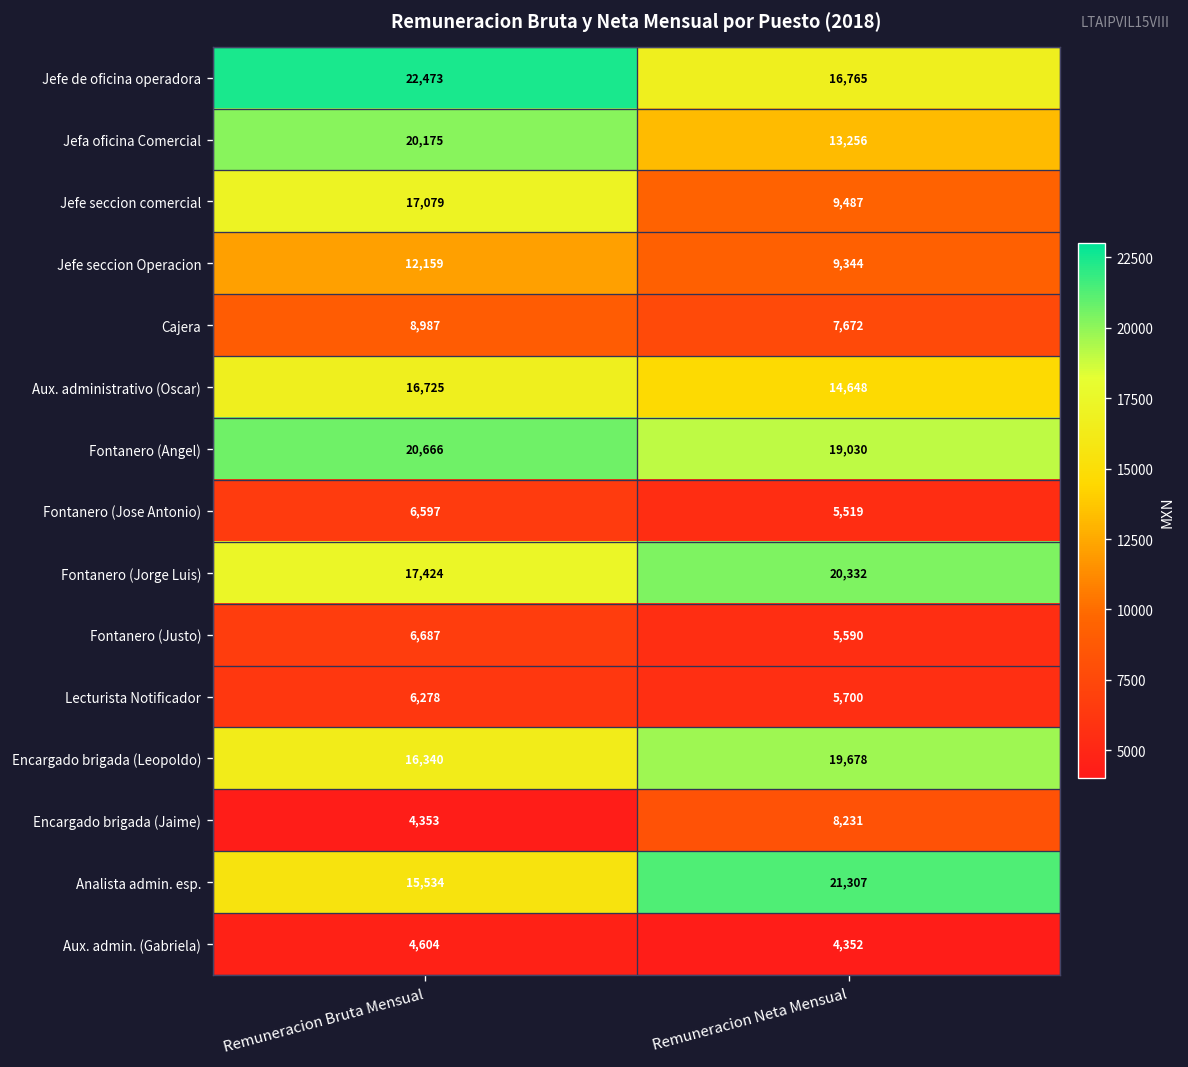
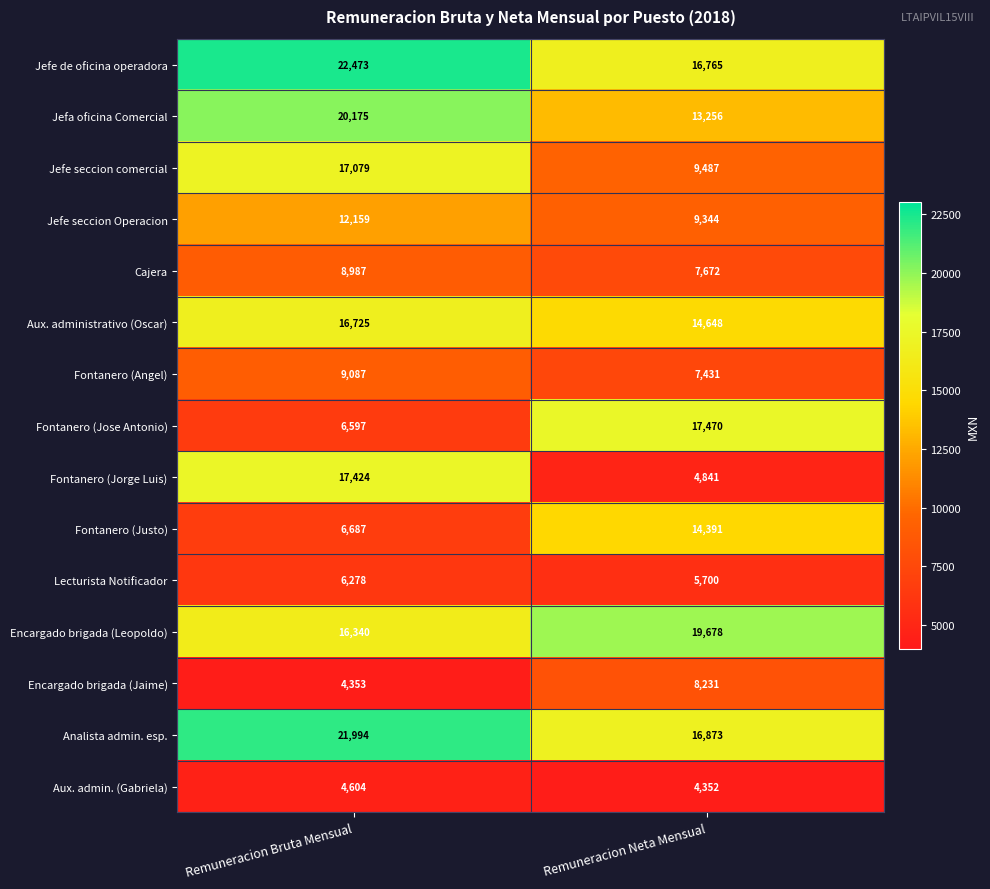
  {
    "Jefe de oficina operadora": {
      "Remuneracion Bruta Mensual": "22,473",
      "Remuneracion Neta Mensual": "16,765"
    },
    "Jefa oficina Comercial": {
      "Remuneracion Bruta Mensual": "20,175",
      "Remuneracion Neta Mensual": "13,256"
    },
    "Jefe seccion comercial": {
      "Remuneracion Bruta Mensual": "17,079",
      "Remuneracion Neta Mensual": "9,487"
    },
    "Jefe seccion Operacion": {
      "Remuneracion Bruta Mensual": "12,159",
      "Remuneracion Neta Mensual": "9,344"
    },
    "Cajera": {
      "Remuneracion Bruta Mensual": "8,987",
      "Remuneracion Neta Mensual": "7,672"
    },
    "Aux. administrativo (Oscar)": {
      "Remuneracion Bruta Mensual": "16,725",
      "Remuneracion Neta Mensual": "14,648"
    },
    "Fontanero (Angel)": {
-     "Remuneracion Bruta Mensual": "20,666",
-     "Remuneracion Neta Mensual": "19,030"
+     "Remuneracion Bruta Mensual": "9,087",
+     "Remuneracion Neta Mensual": "7,431"
    },
    "Fontanero (Jose Antonio)": {
      "Remuneracion Bruta Mensual": "6,597",
-     "Remuneracion Neta Mensual": "5,519"
+     "Remuneracion Neta Mensual": "17,470"
    },
    "Fontanero (Jorge Luis)": {
      "Remuneracion Bruta Mensual": "17,424",
-     "Remuneracion Neta Mensual": "20,332"
+     "Remuneracion Neta Mensual": "4,841"
    },
    "Fontanero (Justo)": {
      "Remuneracion Bruta Mensual": "6,687",
-     "Remuneracion Neta Mensual": "5,590"
+     "Remuneracion Neta Mensual": "14,391"
    },
    "Lecturista Notificador": {
      "Remuneracion Bruta Mensual": "6,278",
      "Remuneracion Neta Mensual": "5,700"
    },
    "Encargado brigada (Leopoldo)": {
      "Remuneracion Bruta Mensual": "16,340",
      "Remuneracion Neta Mensual": "19,678"
    },
    "Encargado brigada (Jaime)": {
      "Remuneracion Bruta Mensual": "4,353",
      "Remuneracion Neta Mensual": "8,231"
    },
    "Analista admin. esp.": {
-     "Remuneracion Bruta Mensual": "15,534",
-     "Remuneracion Neta Mensual": "21,307"
+     "Remuneracion Bruta Mensual": "21,994",
+     "Remuneracion Neta Mensual": "16,873"
    },
    "Aux. admin. (Gabriela)": {
      "Remuneracion Bruta Mensual": "4,604",
      "Remuneracion Neta Mensual": "4,352"
    }
  }
